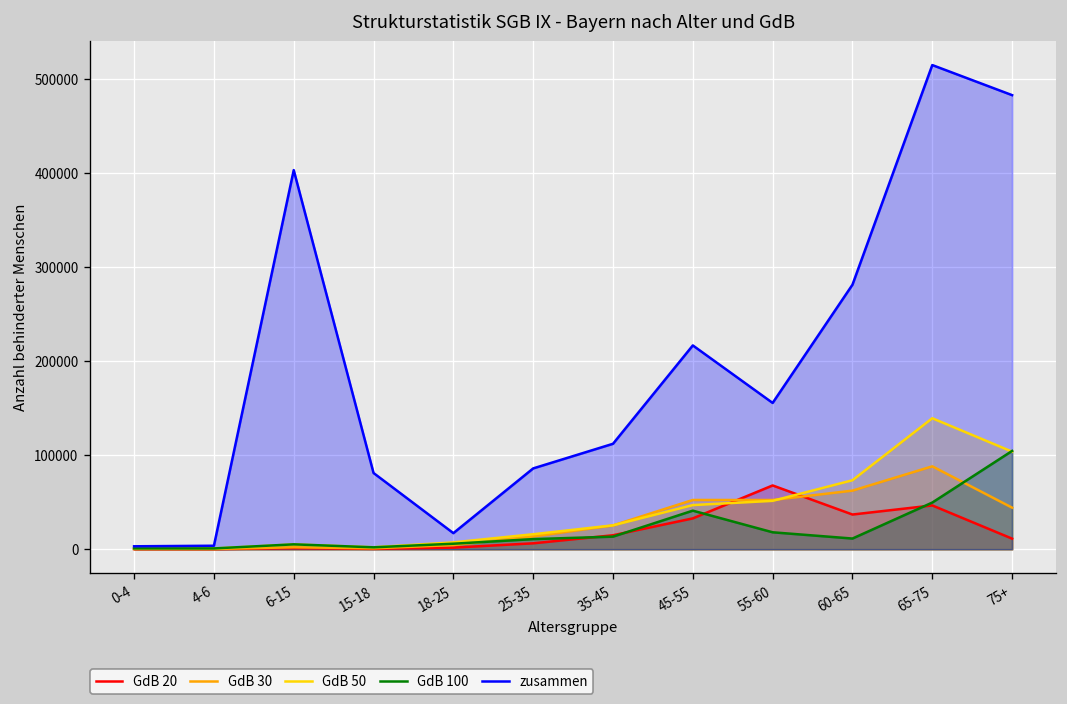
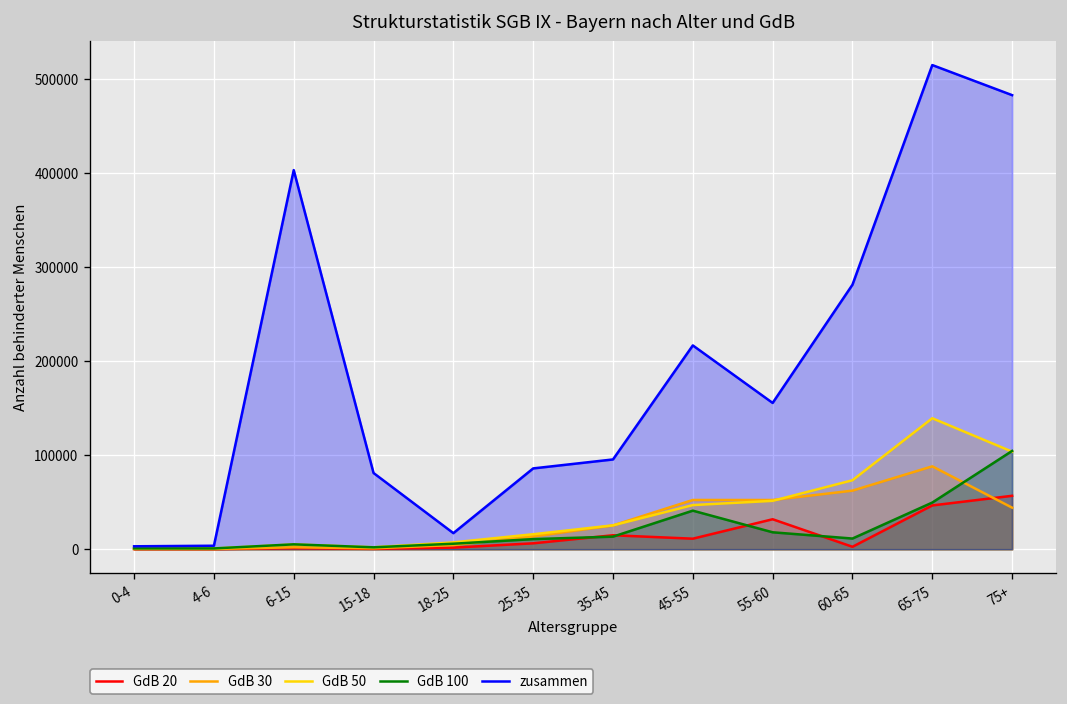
  {
    "GdB 20": {
      "25-35": 10000,
-     "45-55": 30000,
-     "55-60": 70000,
-     "60-65": 40000,
-     "75+": 10000
+     "45-55": 10000,
+     "55-60": 30000,
+     "60-65": 0,
+     "75+": 60000
    },
    "GdB 100": {
      "45-55": 40000,
      "55-60": 20000,
      "60-65": 10000
    },
    "zusammen": {
      "6-15": 400000,
      "15-18": 80000,
      "18-25": 20000,
      "25-35": 90000,
-     "35-45": 110000,
+     "35-45": 100000,
      "45-55": 220000,
      "55-60": 160000,
      "60-65": 280000,
      "65-75": 520000,
      "75+": 480000
    }
  }
